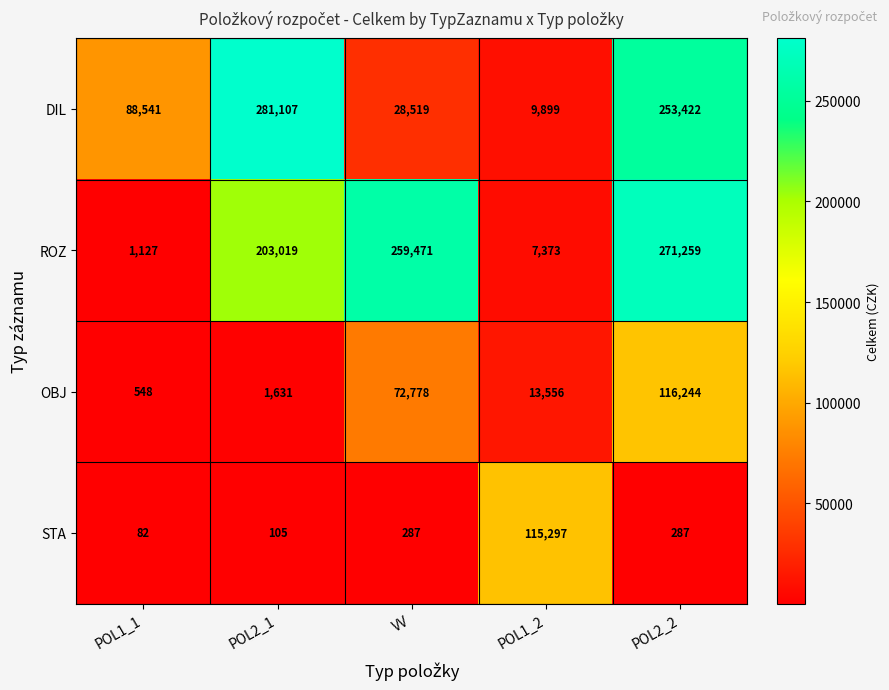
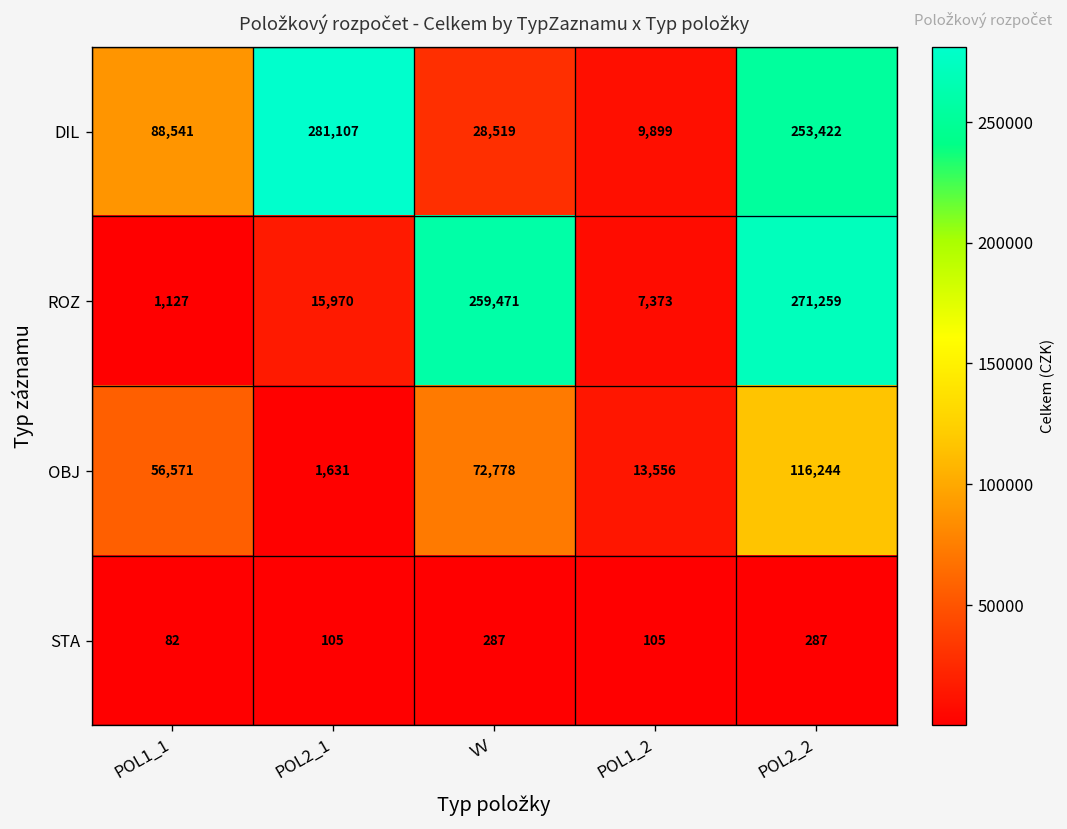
  {
    "DIL": {
      "POL1_1": "88,541",
      "POL2_1": "281,107",
      "VV": "28,519",
      "POL1_2": "9,899",
      "POL2_2": "253,422"
    },
    "ROZ": {
      "POL1_1": "1,127",
-     "POL2_1": "203,019",
+     "POL2_1": "15,970",
      "VV": "259,471",
      "POL1_2": "7,373",
      "POL2_2": "271,259"
    },
    "OBJ": {
-     "POL1_1": "548",
+     "POL1_1": "56,571",
      "POL2_1": "1,631",
      "VV": "72,778",
      "POL1_2": "13,556",
      "POL2_2": "116,244"
    },
    "STA": {
      "POL1_1": "82",
      "POL2_1": "105",
      "VV": "287",
-     "POL1_2": "115,297",
+     "POL1_2": "105",
      "POL2_2": "287"
    }
  }
